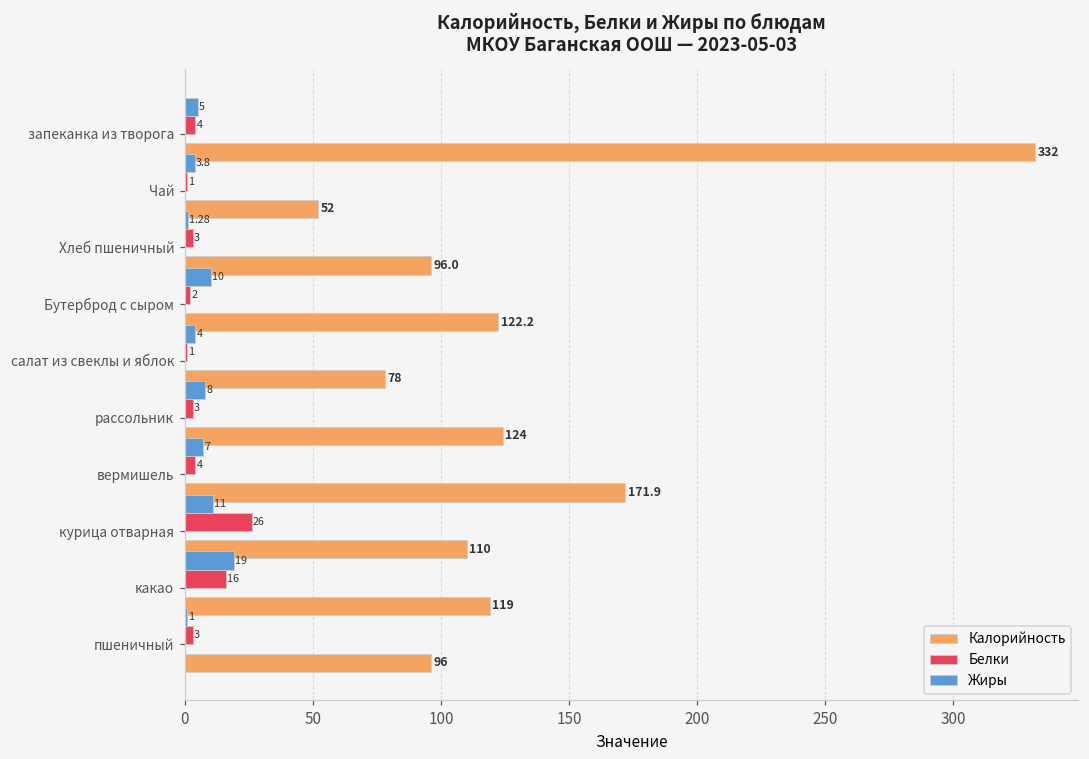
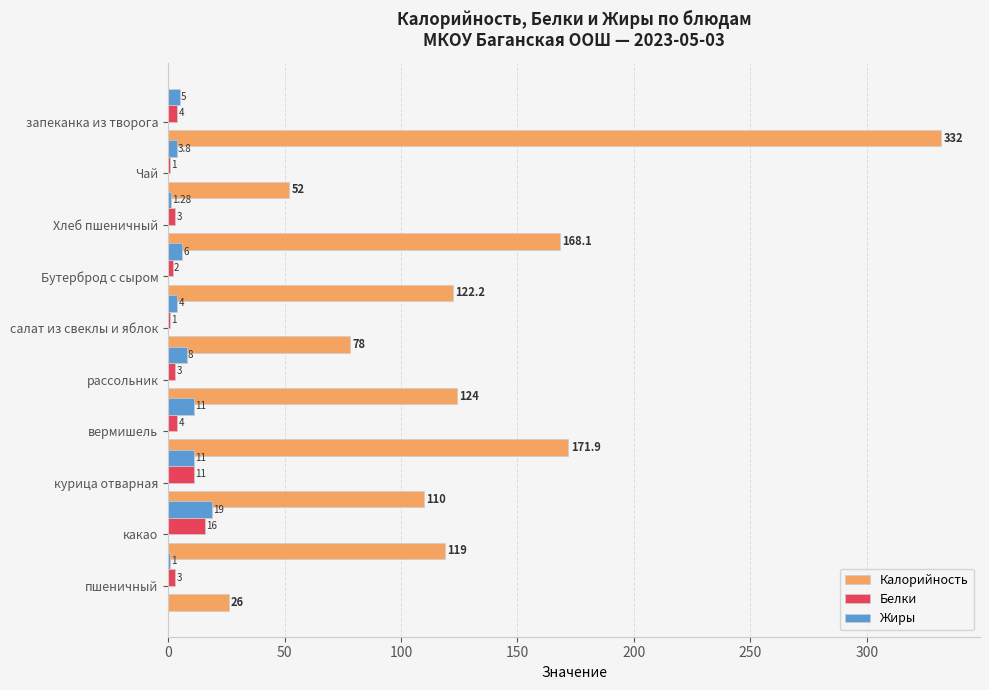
  {
    "Калорийность": {
      "запеканка из творога": 332,
      "Чай": 52,
-     "Хлеб пшеничный": 96.0,
+     "Хлеб пшеничный": 168.1,
      "Бутерброд с сыром": 122.2,
      "салат из свеклы и яблок": 78,
      "рассольник": 124,
      "вермишель": 171.9,
      "курица отварная": 110,
      "какао": 119,
-     "пшеничный": 96
+     "пшеничный": 26
    },
    "Белки": {
      "запеканка из творога": 4,
      "Чай": 1,
      "Хлеб пшеничный": 3,
      "Бутерброд с сыром": 2,
      "салат из свеклы и яблок": 1,
      "рассольник": 3,
      "вермишель": 4,
-     "курица отварная": 26,
+     "курица отварная": 11,
      "какао": 16,
      "пшеничный": 3
    },
    "Жиры": {
      "запеканка из творога": 5,
      "Чай": 3.8,
      "Хлеб пшеничный": 1.28,
-     "Бутерброд с сыром": 10,
+     "Бутерброд с сыром": 6,
      "салат из свеклы и яблок": 4,
      "рассольник": 8,
-     "вермишель": 7,
+     "вермишель": 11,
      "курица отварная": 11,
      "какао": 19,
      "пшеничный": 1
    }
  }
